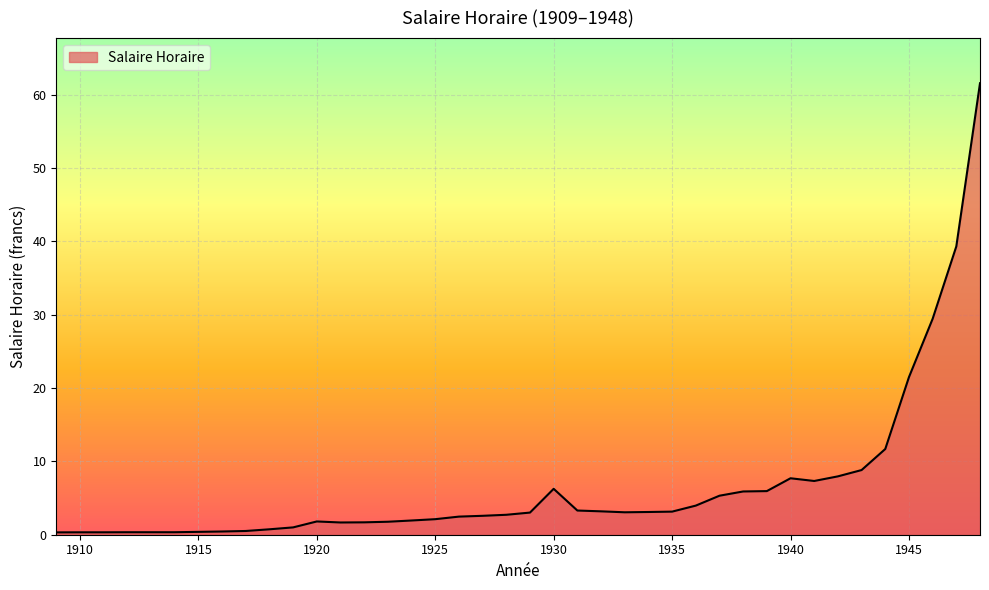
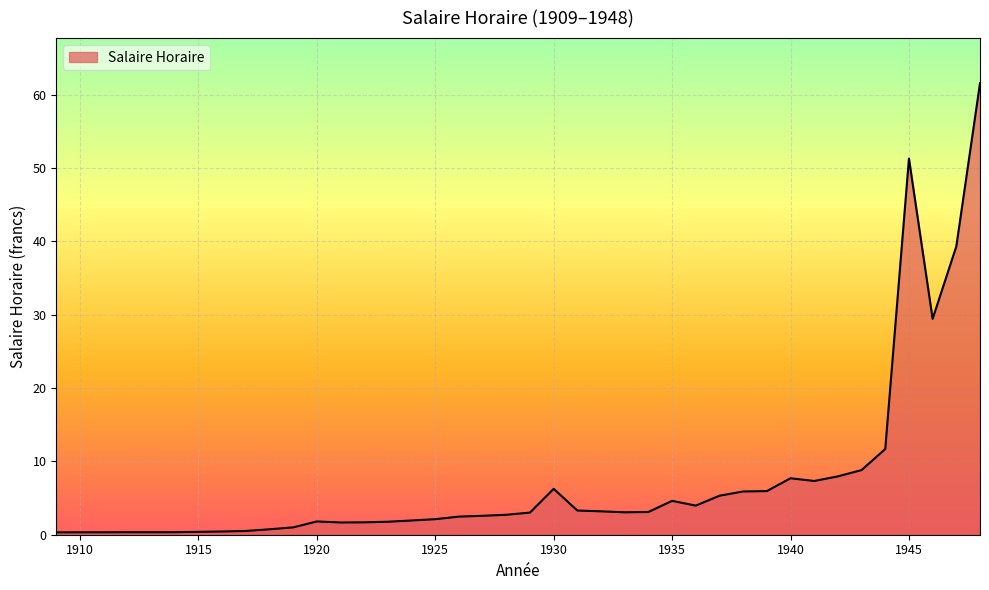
  {
    "1910": 0,
    "1915": 0,
    "1920": 2,
    "1925": 2,
    "1930": 6,
-   "1935": 3,
+   "1935": 5,
    "1940": 8,
-   "1945": 21
+   "1945": 51
  }
